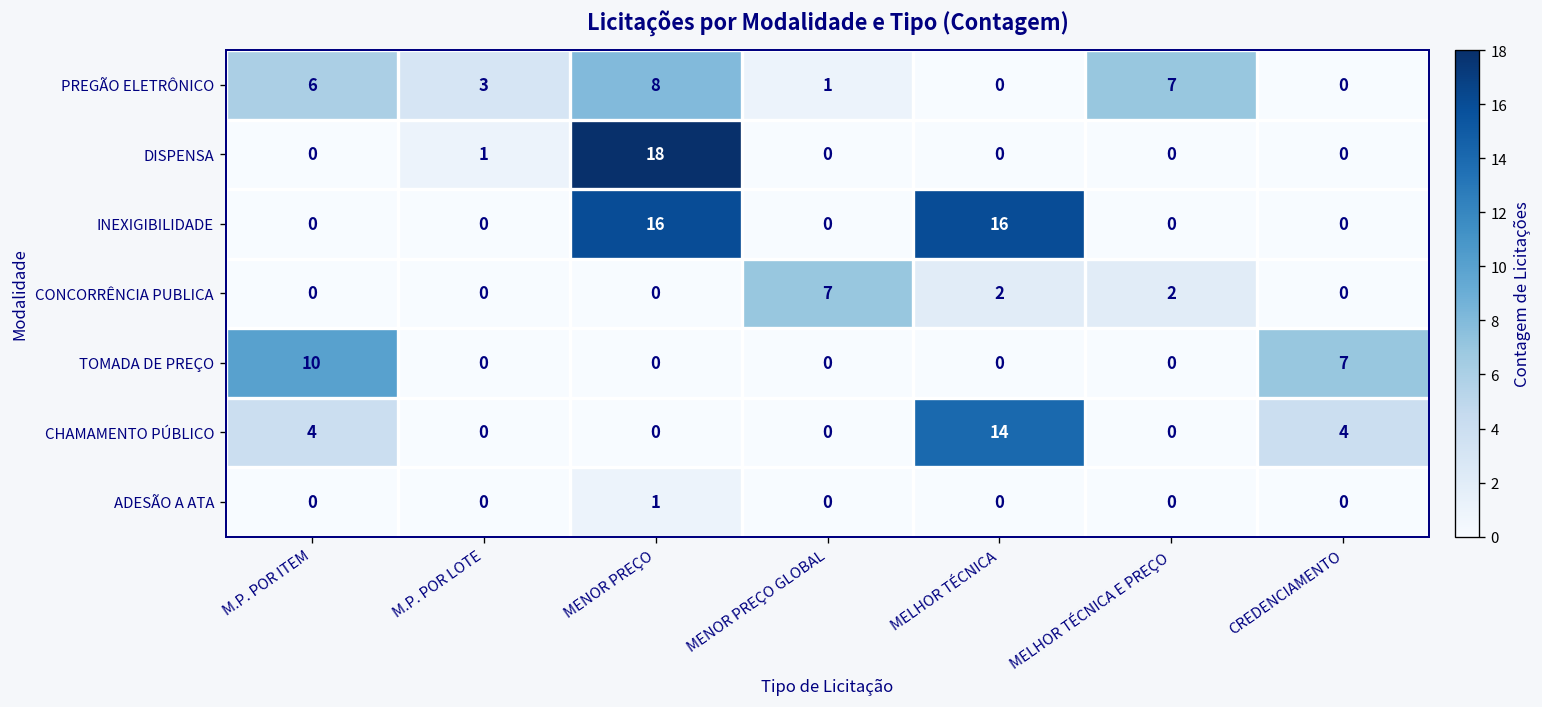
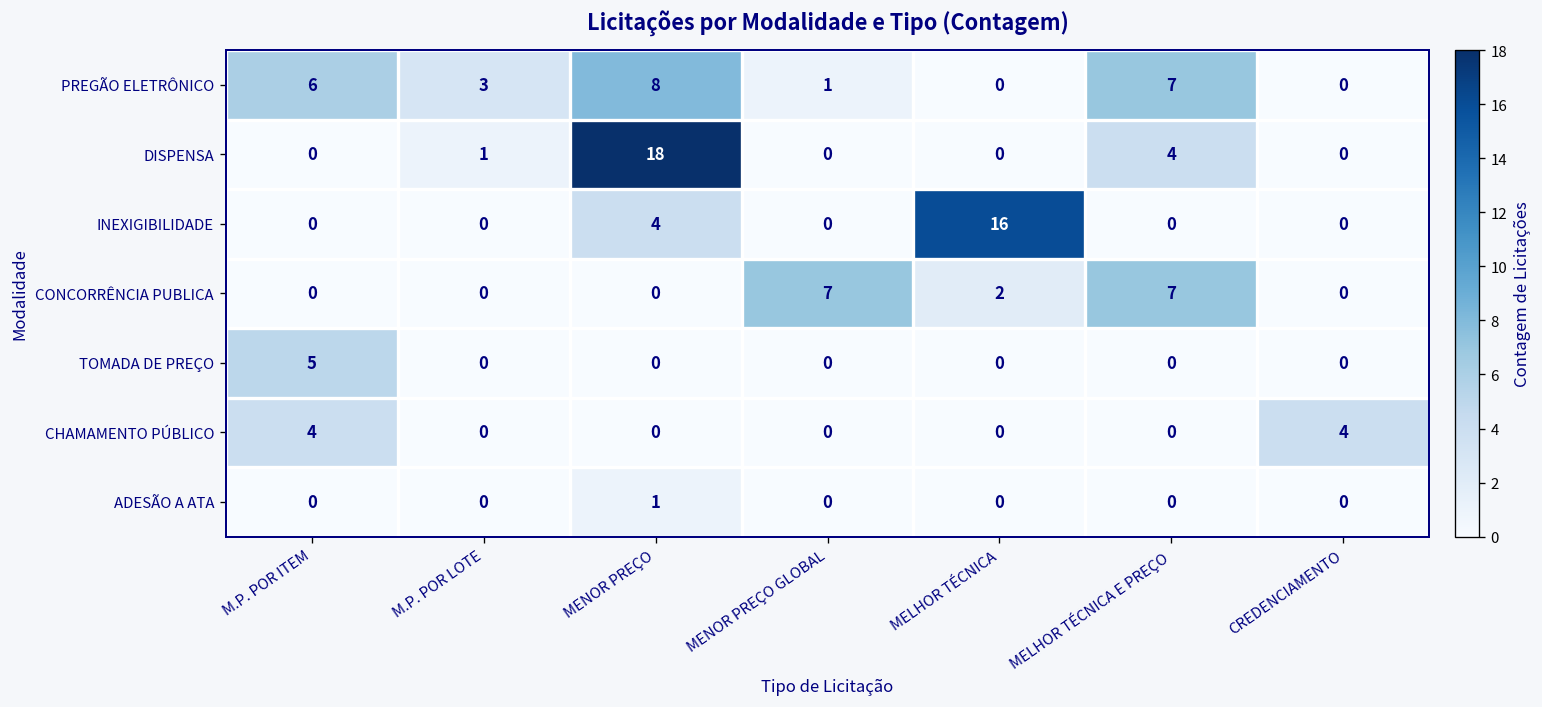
  {
    "PREGÃO ELETRÔNICO": {
      "M.P. POR ITEM": 6,
      "M.P. POR LOTE": 3,
      "MENOR PREÇO": 8,
      "MENOR PREÇO GLOBAL": 1,
      "MELHOR TÉCNICA": 0,
      "MELHOR TÉCNICA E PREÇO": 7,
      "CREDENCIAMENTO": 0
    },
    "DISPENSA": {
      "M.P. POR ITEM": 0,
      "M.P. POR LOTE": 1,
      "MENOR PREÇO": 18,
      "MENOR PREÇO GLOBAL": 0,
      "MELHOR TÉCNICA": 0,
-     "MELHOR TÉCNICA E PREÇO": 0,
+     "MELHOR TÉCNICA E PREÇO": 4,
      "CREDENCIAMENTO": 0
    },
    "INEXIGIBILIDADE": {
      "M.P. POR ITEM": 0,
      "M.P. POR LOTE": 0,
-     "MENOR PREÇO": 16,
+     "MENOR PREÇO": 4,
      "MENOR PREÇO GLOBAL": 0,
      "MELHOR TÉCNICA": 16,
      "MELHOR TÉCNICA E PREÇO": 0,
      "CREDENCIAMENTO": 0
    },
    "CONCORRÊNCIA PUBLICA": {
      "M.P. POR ITEM": 0,
      "M.P. POR LOTE": 0,
      "MENOR PREÇO": 0,
      "MENOR PREÇO GLOBAL": 7,
      "MELHOR TÉCNICA": 2,
-     "MELHOR TÉCNICA E PREÇO": 2,
+     "MELHOR TÉCNICA E PREÇO": 7,
      "CREDENCIAMENTO": 0
    },
    "TOMADA DE PREÇO": {
-     "M.P. POR ITEM": 10,
+     "M.P. POR ITEM": 5,
      "M.P. POR LOTE": 0,
      "MENOR PREÇO": 0,
      "MENOR PREÇO GLOBAL": 0,
      "MELHOR TÉCNICA": 0,
      "MELHOR TÉCNICA E PREÇO": 0,
-     "CREDENCIAMENTO": 7
+     "CREDENCIAMENTO": 0
    },
    "CHAMAMENTO PÚBLICO": {
      "M.P. POR ITEM": 4,
      "M.P. POR LOTE": 0,
      "MENOR PREÇO": 0,
      "MENOR PREÇO GLOBAL": 0,
-     "MELHOR TÉCNICA": 14,
+     "MELHOR TÉCNICA": 0,
      "MELHOR TÉCNICA E PREÇO": 0,
      "CREDENCIAMENTO": 4
    },
    "ADESÃO A ATA": {
      "M.P. POR ITEM": 0,
      "M.P. POR LOTE": 0,
      "MENOR PREÇO": 1,
      "MENOR PREÇO GLOBAL": 0,
      "MELHOR TÉCNICA": 0,
      "MELHOR TÉCNICA E PREÇO": 0,
      "CREDENCIAMENTO": 0
    }
  }
